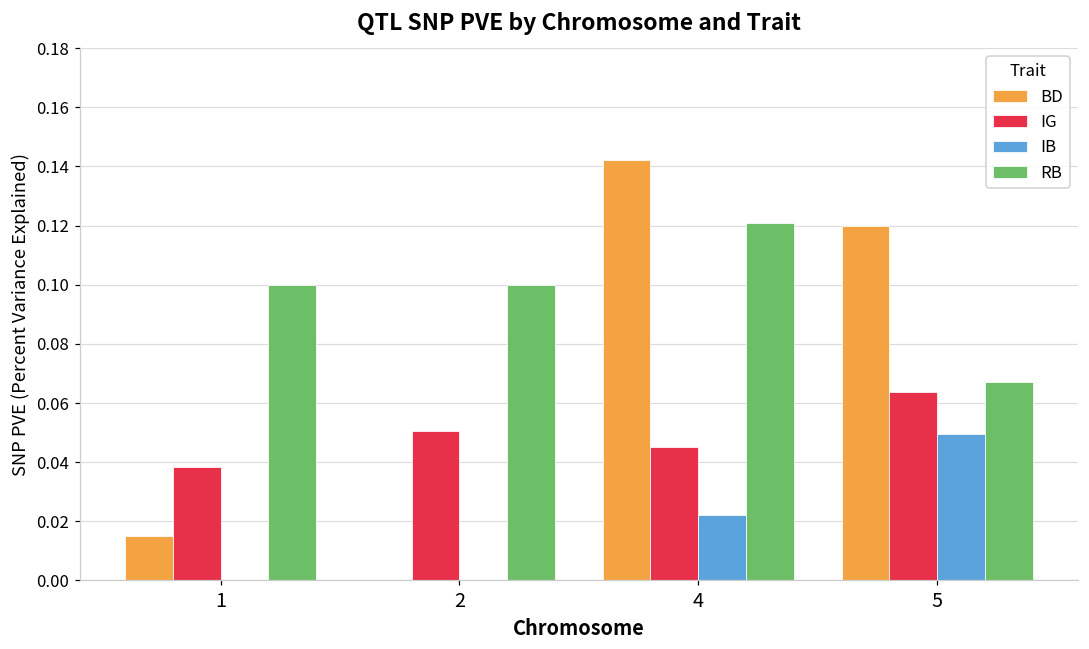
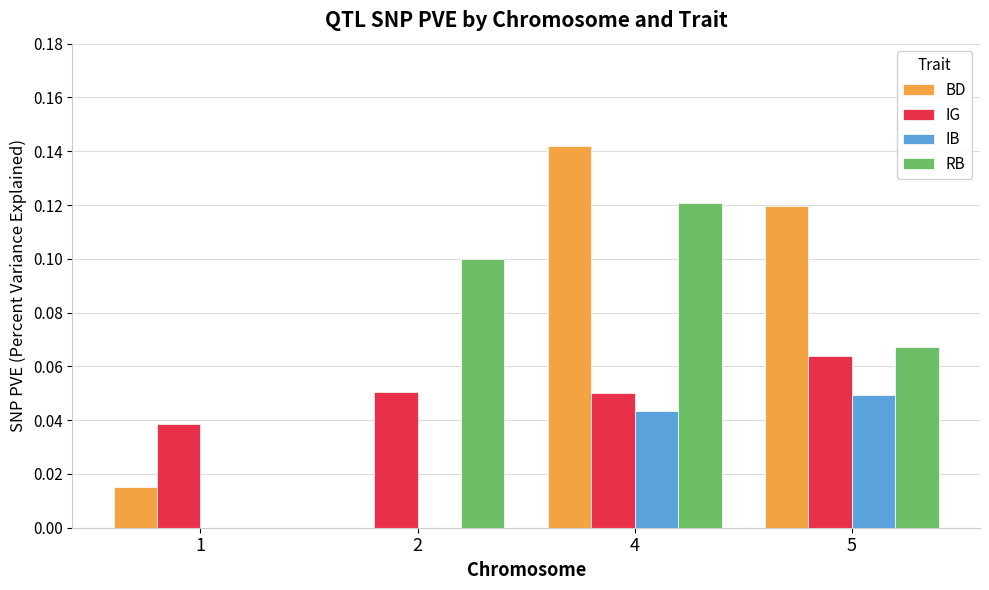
  {
    "BD": {
      "1": 0.015,
      "2": 0.000,
      "4": 0.142,
      "5": 0.120
    },
    "IG": {
      "1": 0.038,
      "2": 0.051,
-     "4": 0.045,
+     "4": 0.050,
      "5": 0.064
    },
    "IB": {
      "1": 0.000,
      "2": 0.000,
-     "4": 0.022,
+     "4": 0.044,
      "5": 0.049
    },
    "RB": {
-     "1": 0.1,
+     "1": 0.0,
      "2": 0.1,
      "4": 0.121,
      "5": 0.067
    }
  }
